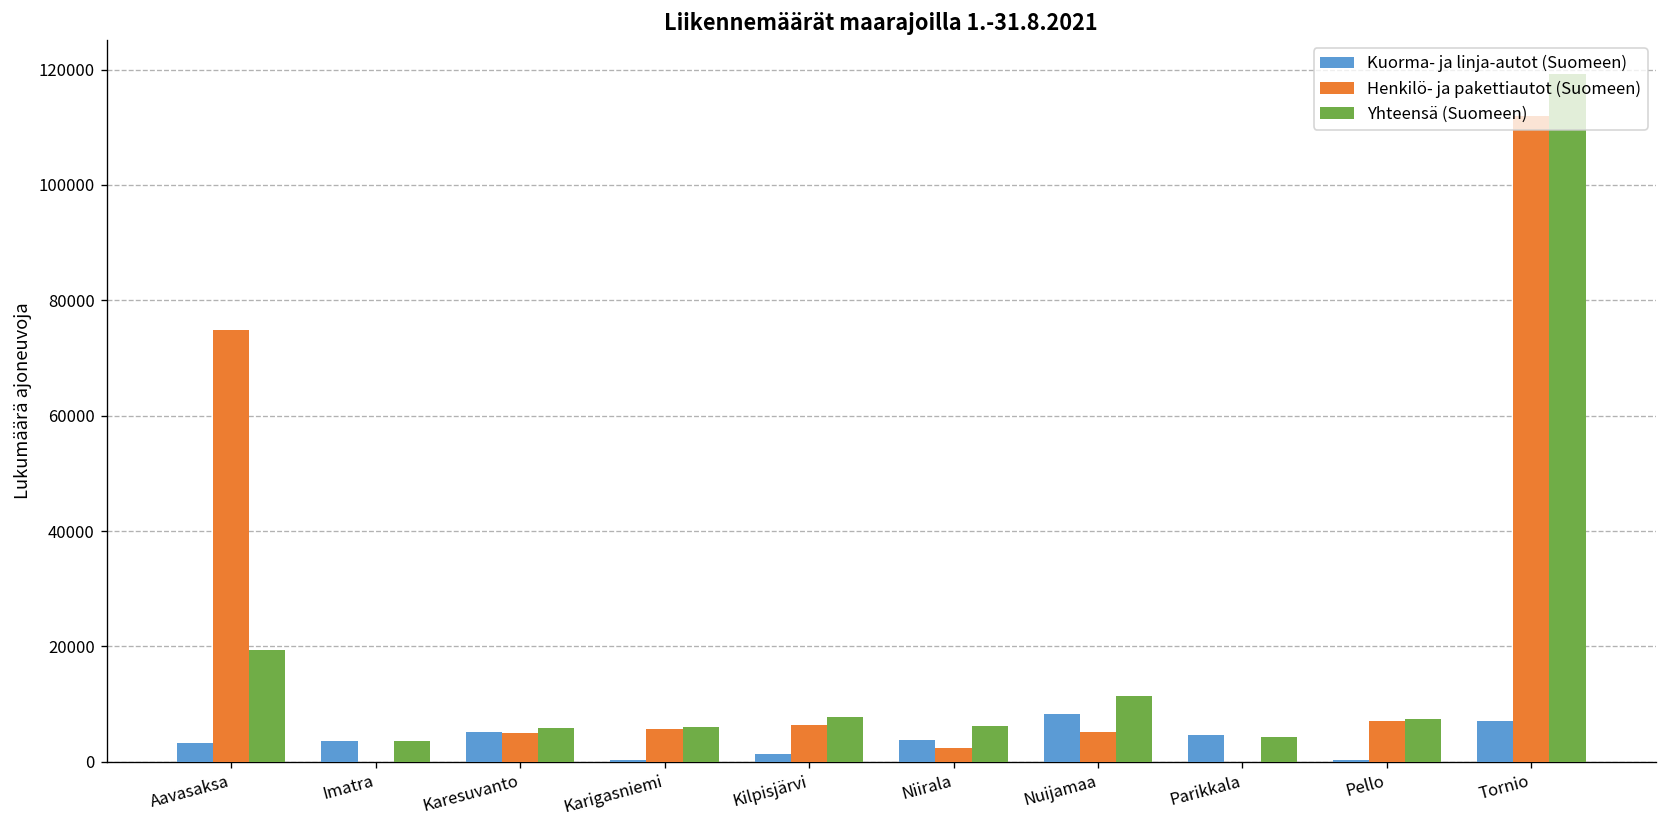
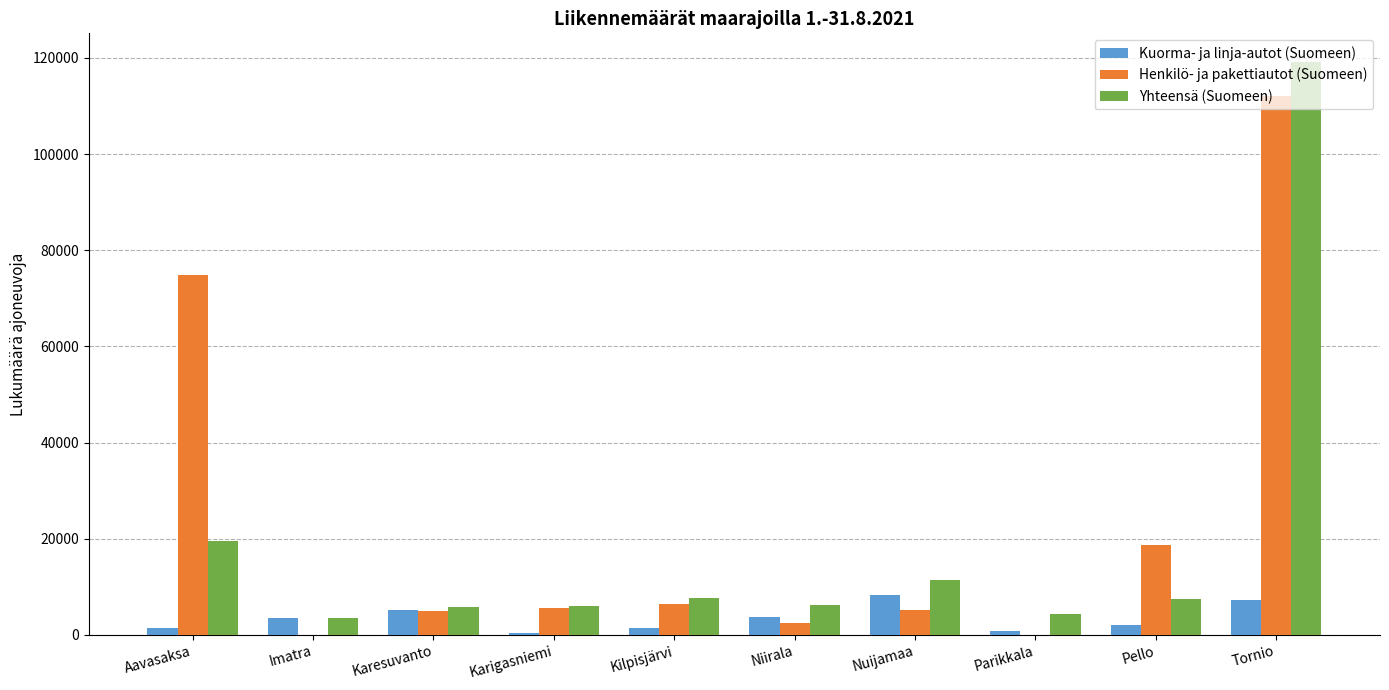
  {
    "Kuorma- ja linja-autot (Suomeen)": {
-     "Aavasaksa": 3000,
+     "Aavasaksa": 1000,
      "Imatra": 4000,
      "Karesuvanto": 5000,
      "Kilpisjärvi": 1000,
      "Niirala": 4000,
      "Nuijamaa": 8000,
-     "Parikkala": 5000,
-     "Pello": 0,
+     "Parikkala": 1000,
+     "Pello": 2000,
      "Tornio": 7000
    },
    "Henkilö- ja pakettiautot (Suomeen)": {
      "Aavasaksa": 75000,
      "Imatra": 0,
      "Karesuvanto": 5000,
      "Karigasniemi": 6000,
      "Kilpisjärvi": 6000,
      "Niirala": 2000,
      "Nuijamaa": 5000,
      "Parikkala": 0,
-     "Pello": 7000
+     "Pello": 19000
    },
    "Yhteensä (Suomeen)": {
      "Aavasaksa": 19000,
      "Imatra": 4000,
      "Karesuvanto": 6000,
      "Karigasniemi": 6000,
      "Kilpisjärvi": 8000,
      "Niirala": 6000,
      "Nuijamaa": 11000,
      "Parikkala": 4000,
      "Pello": 7000
    }
  }
